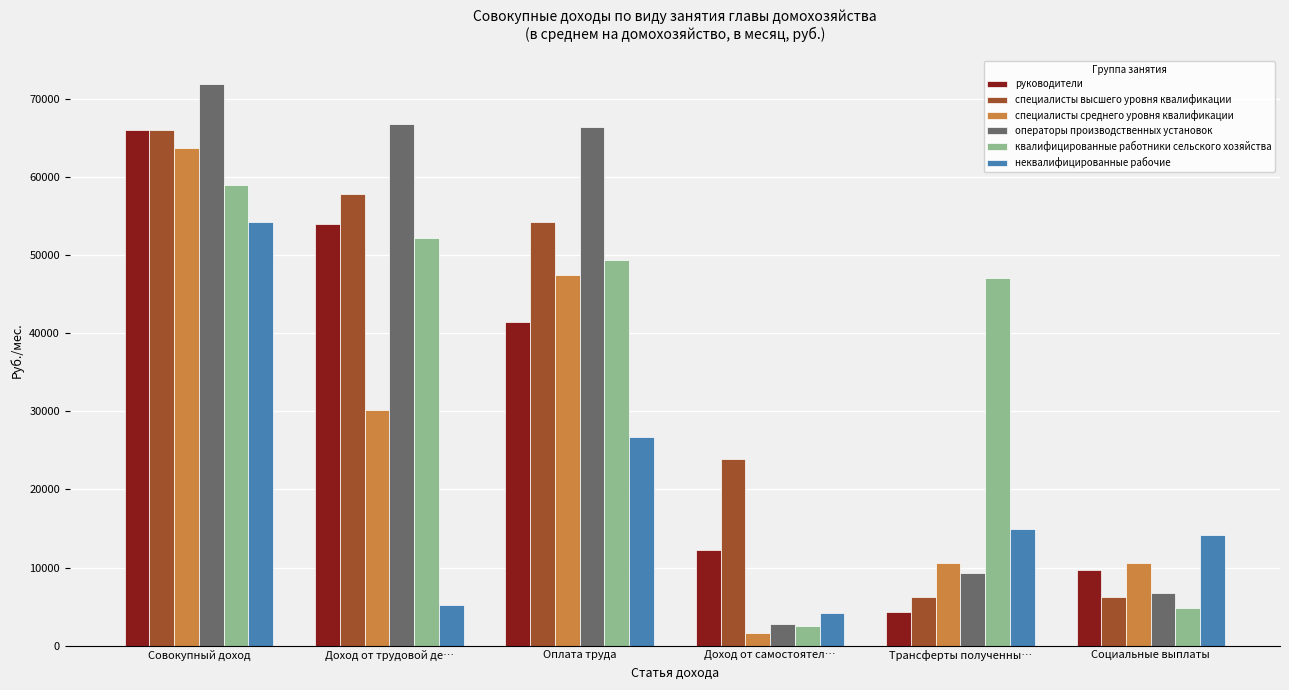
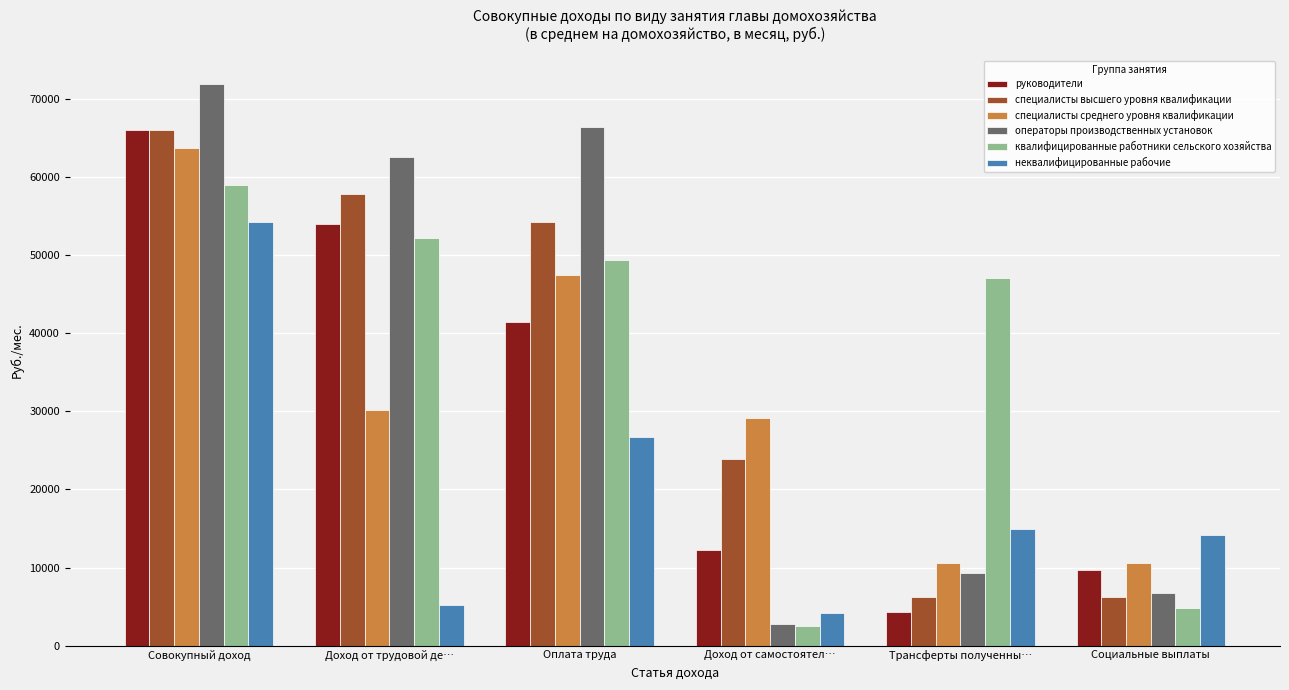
  {
    "руководители": {
      "Совокупный доход": 66000,
      "Доход от трудовой де…": 54000,
      "Оплата труда": 41000,
      "Доход от самостоятел…": 12000,
      "Трансферты полученны…": 4000,
      "Социальные выплаты": 10000
    },
    "специалисты высшего уровня квалификации": {
      "Совокупный доход": 66000,
      "Доход от трудовой де…": 58000,
      "Оплата труда": 54000,
      "Доход от самостоятел…": 24000,
      "Трансферты полученны…": 6000,
      "Социальные выплаты": 6000
    },
    "специалисты среднего уровня квалификации": {
      "Совокупный доход": 64000,
      "Доход от трудовой де…": 30000,
      "Оплата труда": 48000,
-     "Доход от самостоятел…": 2000,
+     "Доход от самостоятел…": 29000,
      "Трансферты полученны…": 11000,
      "Социальные выплаты": 11000
    },
    "операторы производственных установок": {
      "Совокупный доход": 72000,
-     "Доход от трудовой де…": 67000,
+     "Доход от трудовой де…": 63000,
      "Оплата труда": 66000,
      "Доход от самостоятел…": 3000,
      "Трансферты полученны…": 9000,
      "Социальные выплаты": 7000
    },
    "квалифицированные работники сельского хозяйства": {
      "Совокупный доход": 59000,
      "Доход от трудовой де…": 52000,
      "Оплата труда": 49000,
      "Доход от самостоятел…": 3000,
      "Трансферты полученны…": 47000,
      "Социальные выплаты": 5000
    },
    "неквалифицированные рабочие": {
      "Совокупный доход": 54000,
      "Доход от трудовой де…": 5000,
      "Оплата труда": 27000,
      "Доход от самостоятел…": 4000,
      "Трансферты полученны…": 15000,
      "Социальные выплаты": 14000
    }
  }
